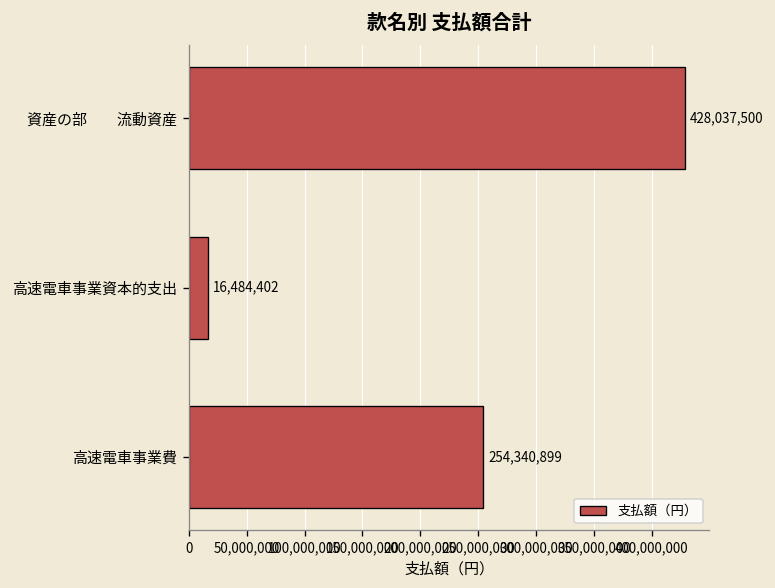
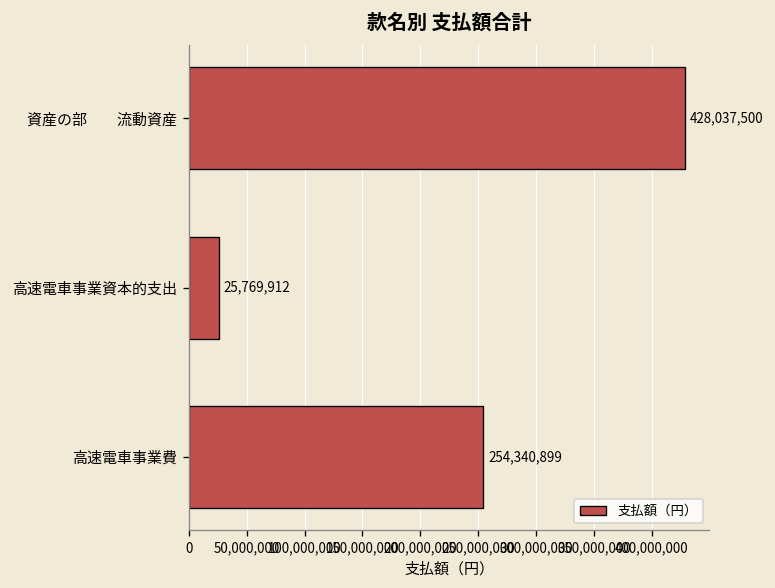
  {
    "資産の部 流動資産": "428,037,500",
-   "高速電車事業資本的支出": "16,484,402",
+   "高速電車事業資本的支出": "25,769,912",
    "高速電車事業費": "254,340,899"
  }
